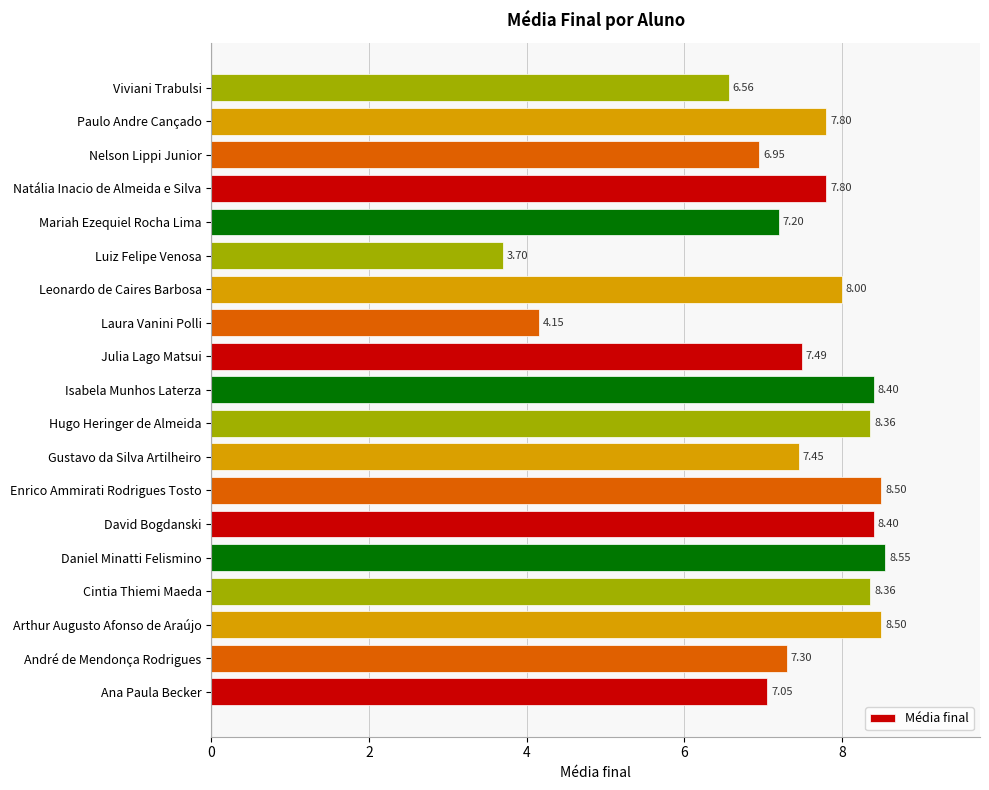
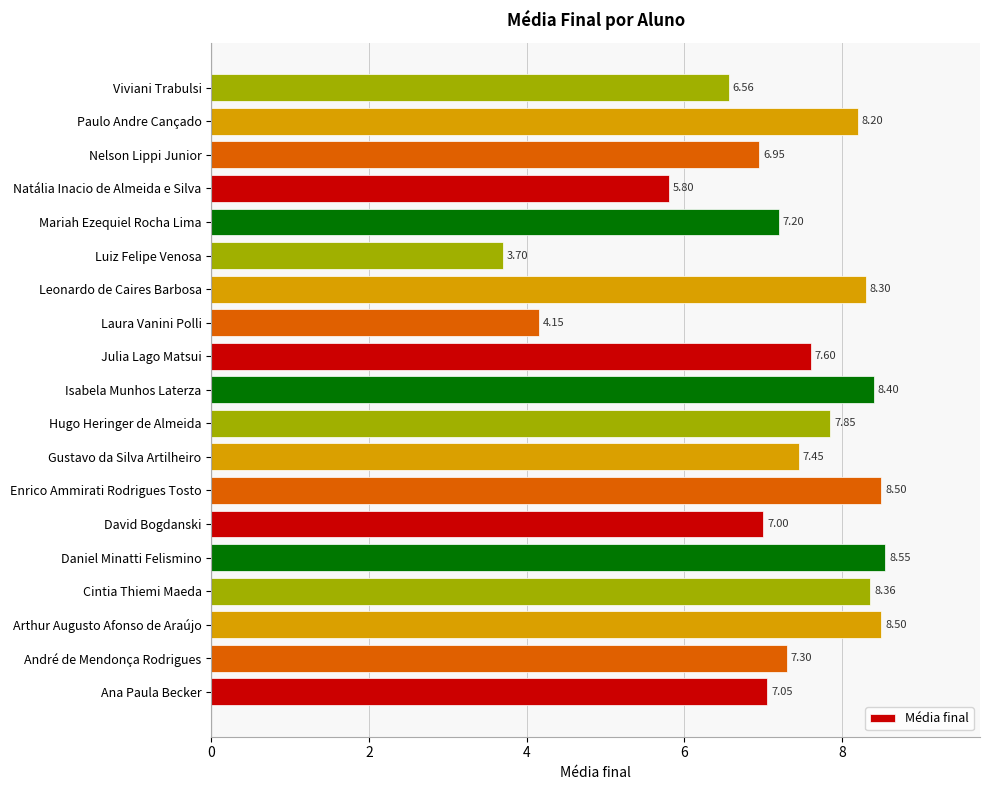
  {
    "Viviani Trabulsi": 6.56,
-   "Paulo Andre Cançado": 7.80,
+   "Paulo Andre Cançado": 8.20,
    "Nelson Lippi Junior": 6.95,
-   "Natália Inacio de Almeida e Silva": 7.80,
+   "Natália Inacio de Almeida e Silva": 5.80,
    "Mariah Ezequiel Rocha Lima": 7.20,
    "Luiz Felipe Venosa": 3.70,
-   "Leonardo de Caires Barbosa": 8.00,
+   "Leonardo de Caires Barbosa": 8.30,
    "Laura Vanini Polli": 4.15,
-   "Julia Lago Matsui": 7.49,
+   "Julia Lago Matsui": 7.60,
    "Isabela Munhos Laterza": 8.40,
-   "Hugo Heringer de Almeida": 8.36,
+   "Hugo Heringer de Almeida": 7.85,
    "Gustavo da Silva Artilheiro": 7.45,
    "Enrico Ammirati Rodrigues Tosto": 8.50,
-   "David Bogdanski": 8.40,
+   "David Bogdanski": 7.00,
    "Daniel Minatti Felismino": 8.55,
    "Cintia Thiemi Maeda": 8.36,
    "Arthur Augusto Afonso de Araújo": 8.50,
    "André de Mendonça Rodrigues": 7.30,
    "Ana Paula Becker": 7.05
  }
